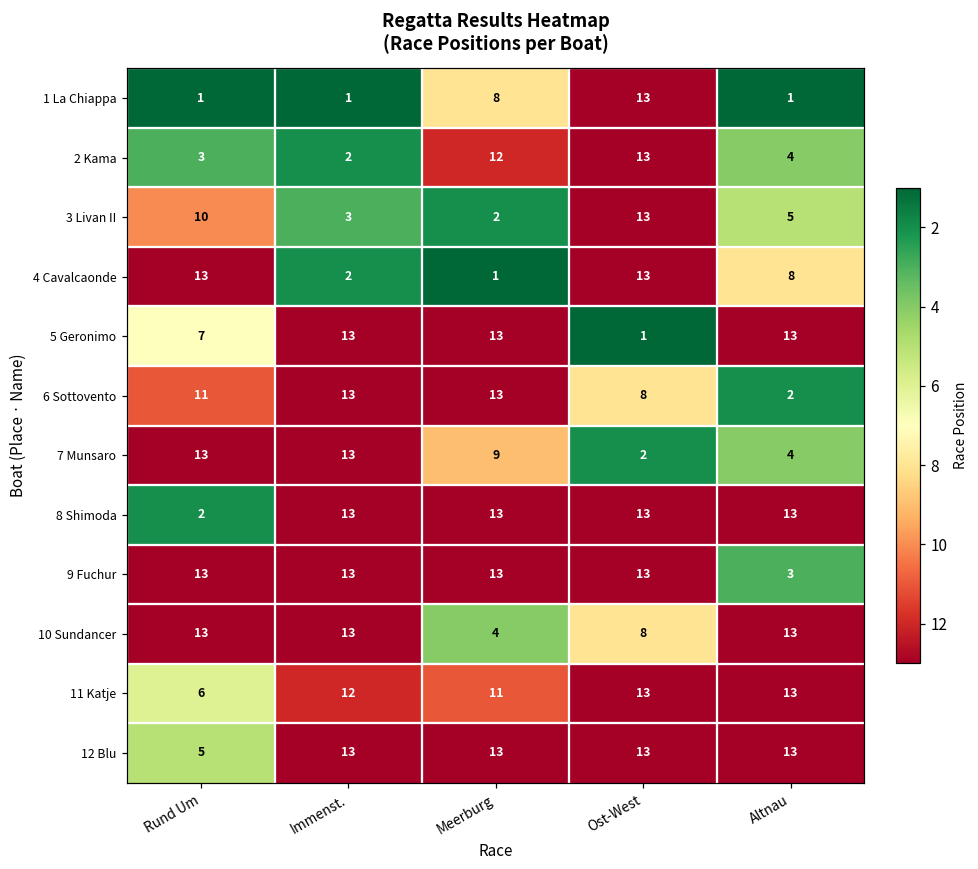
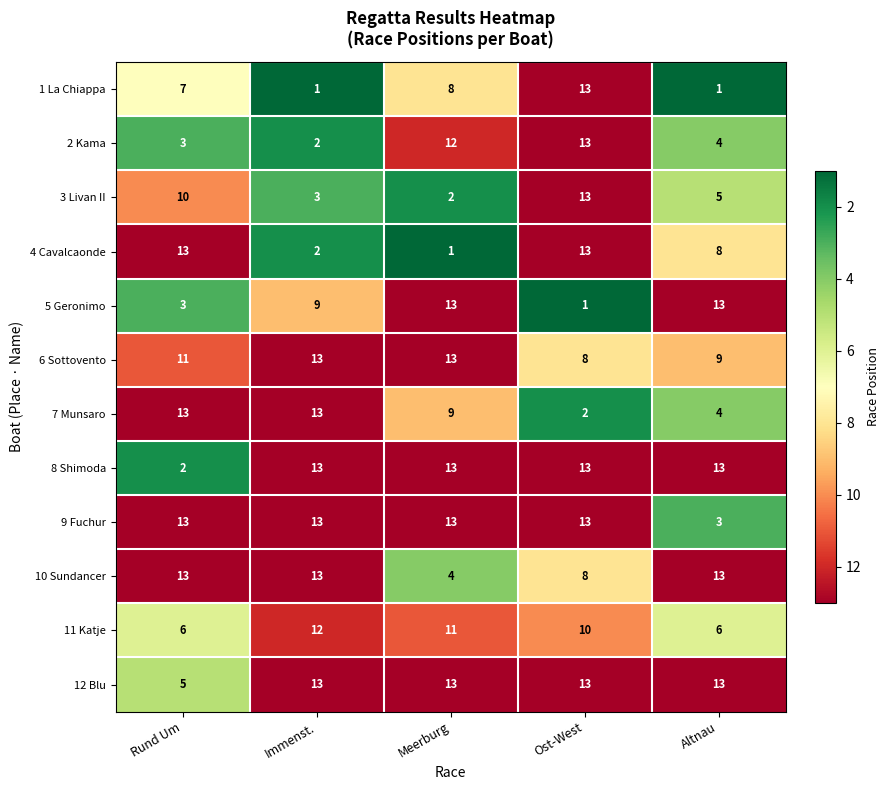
  {
    "1 La Chiappa": {
-     "Rund Um": 1,
+     "Rund Um": 7,
      "Immenst.": 1,
      "Meerburg": 8,
      "Ost-West": 13,
      "Altnau": 1
    },
    "2 Kama": {
      "Rund Um": 3,
      "Immenst.": 2,
      "Meerburg": 12,
      "Ost-West": 13,
      "Altnau": 4
    },
    "3 Livan II": {
      "Rund Um": 10,
      "Immenst.": 3,
      "Meerburg": 2,
      "Ost-West": 13,
      "Altnau": 5
    },
    "4 Cavalcaonde": {
      "Rund Um": 13,
      "Immenst.": 2,
      "Meerburg": 1,
      "Ost-West": 13,
      "Altnau": 8
    },
    "5 Geronimo": {
-     "Rund Um": 7,
-     "Immenst.": 13,
+     "Rund Um": 3,
+     "Immenst.": 9,
      "Meerburg": 13,
      "Ost-West": 1,
      "Altnau": 13
    },
    "6 Sottovento": {
      "Rund Um": 11,
      "Immenst.": 13,
      "Meerburg": 13,
      "Ost-West": 8,
-     "Altnau": 2
+     "Altnau": 9
    },
    "7 Munsaro": {
      "Rund Um": 13,
      "Immenst.": 13,
      "Meerburg": 9,
      "Ost-West": 2,
      "Altnau": 4
    },
    "8 Shimoda": {
      "Rund Um": 2,
      "Immenst.": 13,
      "Meerburg": 13,
      "Ost-West": 13,
      "Altnau": 13
    },
    "9 Fuchur": {
      "Rund Um": 13,
      "Immenst.": 13,
      "Meerburg": 13,
      "Ost-West": 13,
      "Altnau": 3
    },
    "10 Sundancer": {
      "Rund Um": 13,
      "Immenst.": 13,
      "Meerburg": 4,
      "Ost-West": 8,
      "Altnau": 13
    },
    "11 Katje": {
      "Rund Um": 6,
      "Immenst.": 12,
      "Meerburg": 11,
-     "Ost-West": 13,
-     "Altnau": 13
+     "Ost-West": 10,
+     "Altnau": 6
    },
    "12 Blu": {
      "Rund Um": 5,
      "Immenst.": 13,
      "Meerburg": 13,
      "Ost-West": 13,
      "Altnau": 13
    }
  }
